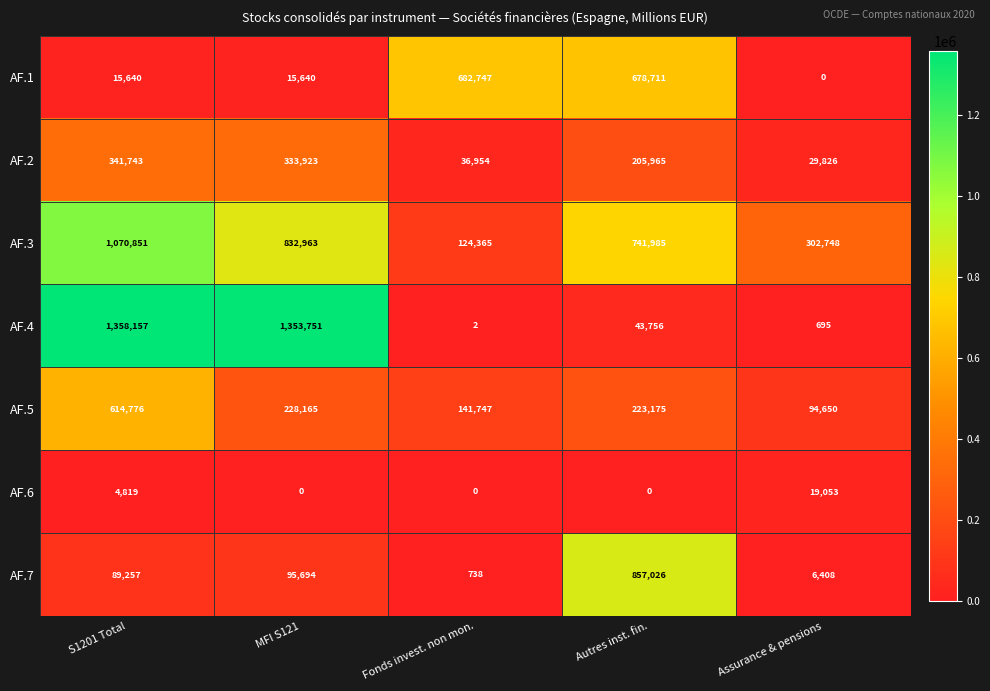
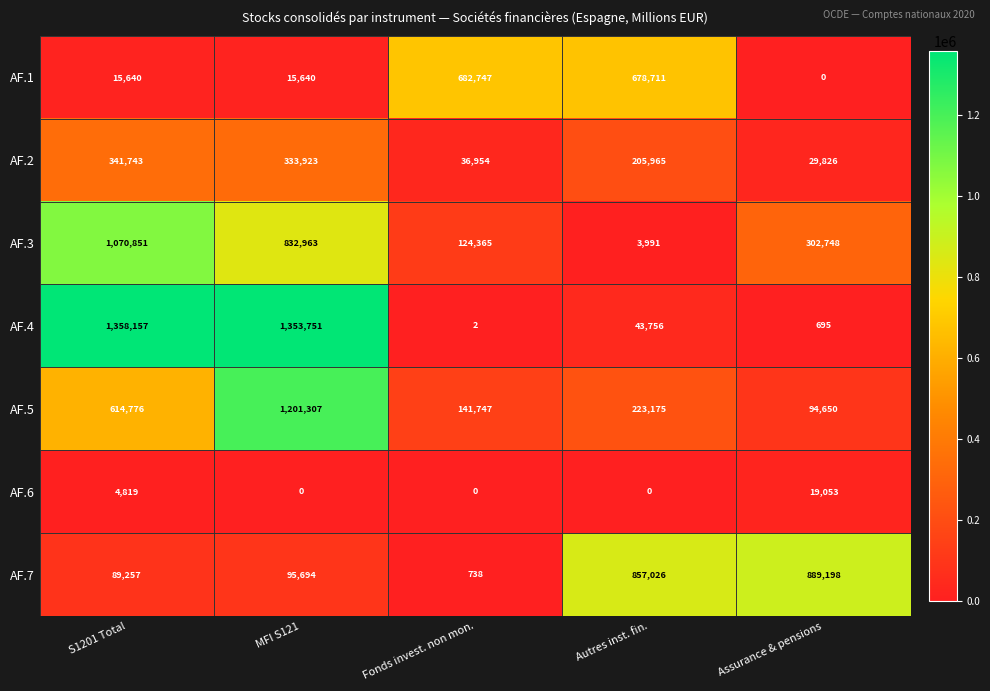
  {
    "AF.1": {
      "S1201 Total": "15,640",
      "MFI S121": "15,640",
      "Fonds invest. non mon.": "682,747",
      "Autres inst. fin.": "678,711",
      "Assurance & pensions": "0"
    },
    "AF.2": {
      "S1201 Total": "341,743",
      "MFI S121": "333,923",
      "Fonds invest. non mon.": "36,954",
      "Autres inst. fin.": "205,965",
      "Assurance & pensions": "29,826"
    },
    "AF.3": {
      "S1201 Total": "1,070,851",
      "MFI S121": "832,963",
      "Fonds invest. non mon.": "124,365",
-     "Autres inst. fin.": "741,985",
+     "Autres inst. fin.": "3,991",
      "Assurance & pensions": "302,748"
    },
    "AF.4": {
      "S1201 Total": "1,358,157",
      "MFI S121": "1,353,751",
      "Fonds invest. non mon.": "2",
      "Autres inst. fin.": "43,756",
      "Assurance & pensions": "695"
    },
    "AF.5": {
      "S1201 Total": "614,776",
-     "MFI S121": "228,165",
+     "MFI S121": "1,201,307",
      "Fonds invest. non mon.": "141,747",
      "Autres inst. fin.": "223,175",
      "Assurance & pensions": "94,650"
    },
    "AF.6": {
      "S1201 Total": "4,819",
      "MFI S121": "0",
      "Fonds invest. non mon.": "0",
      "Autres inst. fin.": "0",
      "Assurance & pensions": "19,053"
    },
    "AF.7": {
      "S1201 Total": "89,257",
      "MFI S121": "95,694",
      "Fonds invest. non mon.": "738",
      "Autres inst. fin.": "857,026",
-     "Assurance & pensions": "6,408"
+     "Assurance & pensions": "889,198"
    }
  }
